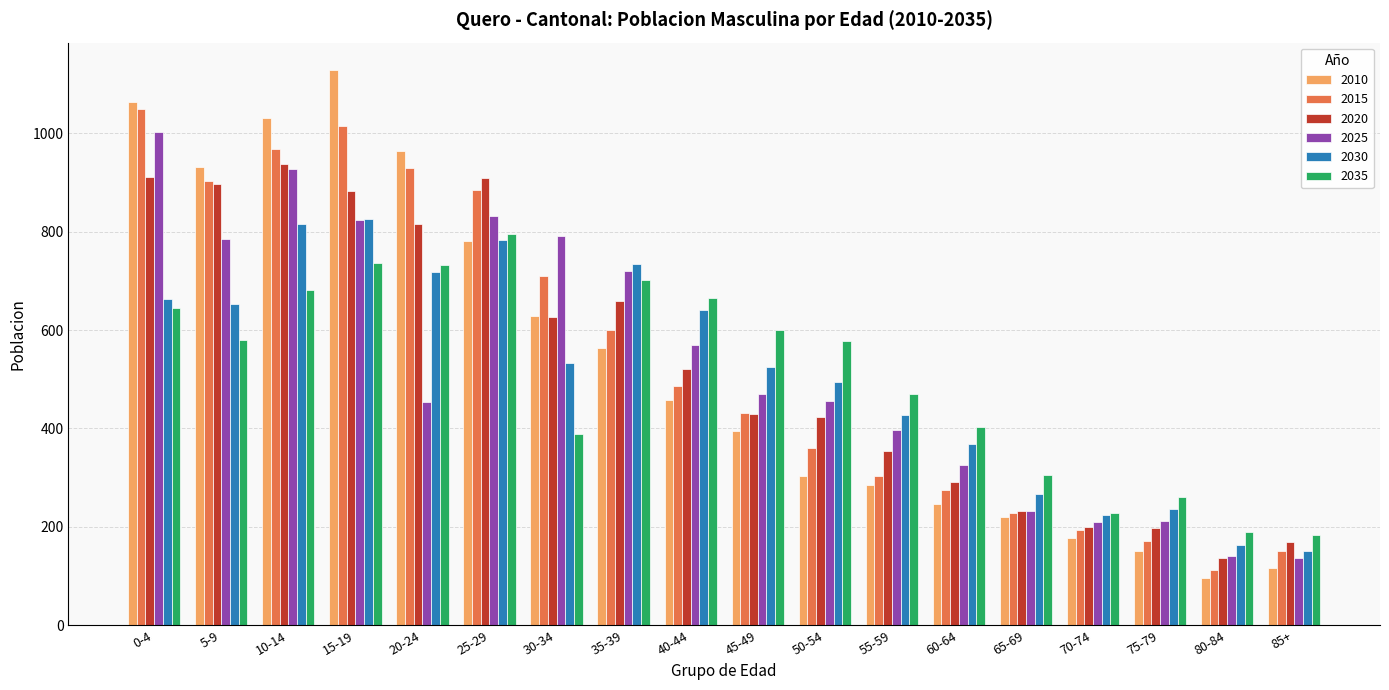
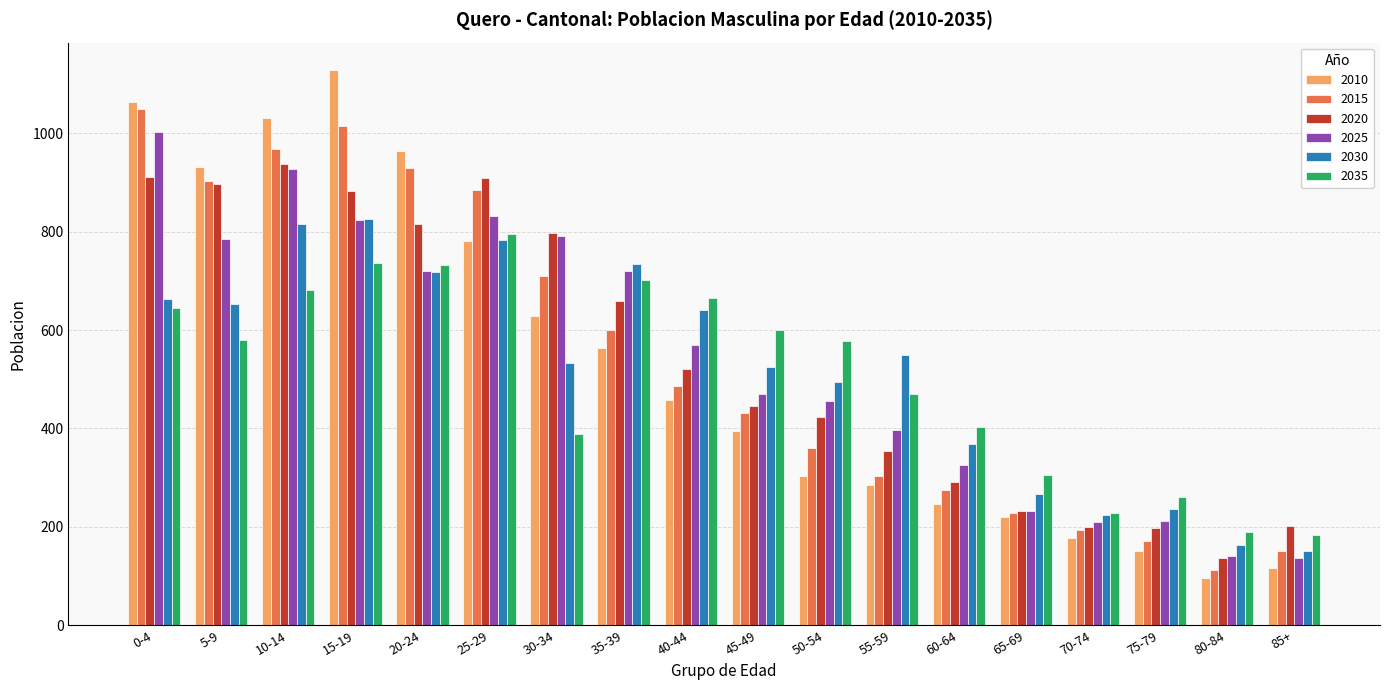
  {
    "2020": {
      "0-4": 910,
      "5-9": 900,
      "10-14": 940,
      "15-19": 880,
      "20-24": 820,
      "25-29": 910,
-     "30-34": 630,
+     "30-34": 800,
      "35-39": 660,
      "40-44": 520,
-     "45-49": 430,
+     "45-49": 450,
      "50-54": 420,
      "55-59": 350,
      "60-64": 290,
      "65-69": 230,
      "70-74": 200,
      "75-79": 200,
      "80-84": 140,
-     "85+": 170
+     "85+": 200
    },
    "2025": {
      "0-4": 1000,
      "5-9": 790,
      "10-14": 930,
      "15-19": 820,
-     "20-24": 450,
+     "20-24": 720,
      "25-29": 830,
      "30-34": 790,
      "35-39": 720,
      "40-44": 570,
      "45-49": 470,
      "50-54": 460,
      "55-59": 400,
      "60-64": 330,
      "65-69": 230,
      "70-74": 210,
      "75-79": 210,
      "80-84": 140,
      "85+": 140
    },
    "2030": {
      "0-4": 660,
      "5-9": 650,
      "10-14": 820,
      "15-19": 830,
      "20-24": 720,
      "25-29": 780,
      "30-34": 530,
      "35-39": 730,
      "40-44": 640,
      "45-49": 530,
      "50-54": 490,
-     "55-59": 430,
+     "55-59": 550,
      "60-64": 370,
      "65-69": 270,
      "70-74": 220,
      "75-79": 240,
      "80-84": 160,
      "85+": 150
    },
    "2035": {
      "0-4": 650,
      "5-9": 580,
      "10-14": 680,
      "15-19": 740,
      "20-24": 730,
      "25-29": 800,
      "30-34": 390,
      "35-39": 700,
      "40-44": 670,
      "45-49": 600,
      "50-54": 580,
      "55-59": 470,
      "60-64": 400,
      "65-69": 310,
      "70-74": 230,
      "75-79": 260,
      "80-84": 190,
      "85+": 180
    }
  }
